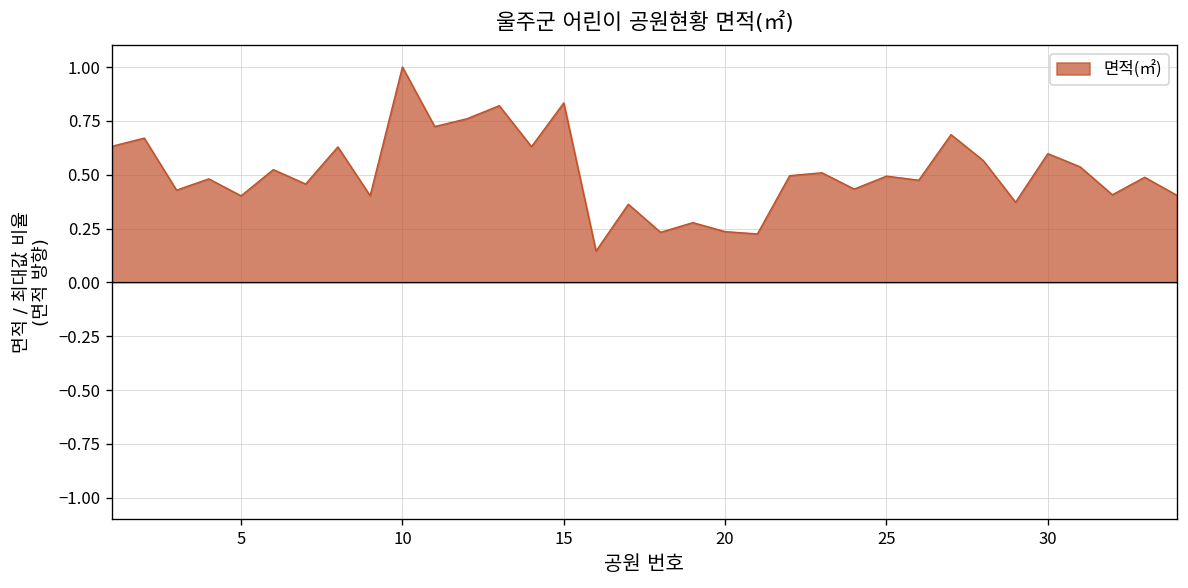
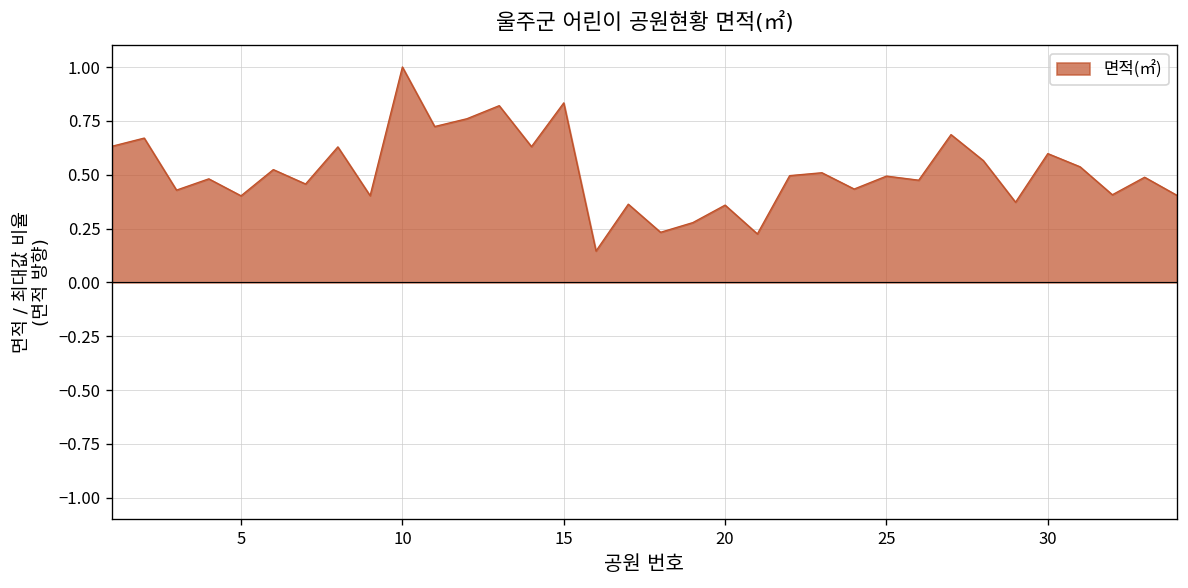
  {
    "5": 0.40,
    "10": 1.00,
    "15": 0.83,
-   "20": 0.24,
+   "20": 0.36,
    "25": 0.49,
    "30": 0.60
  }
